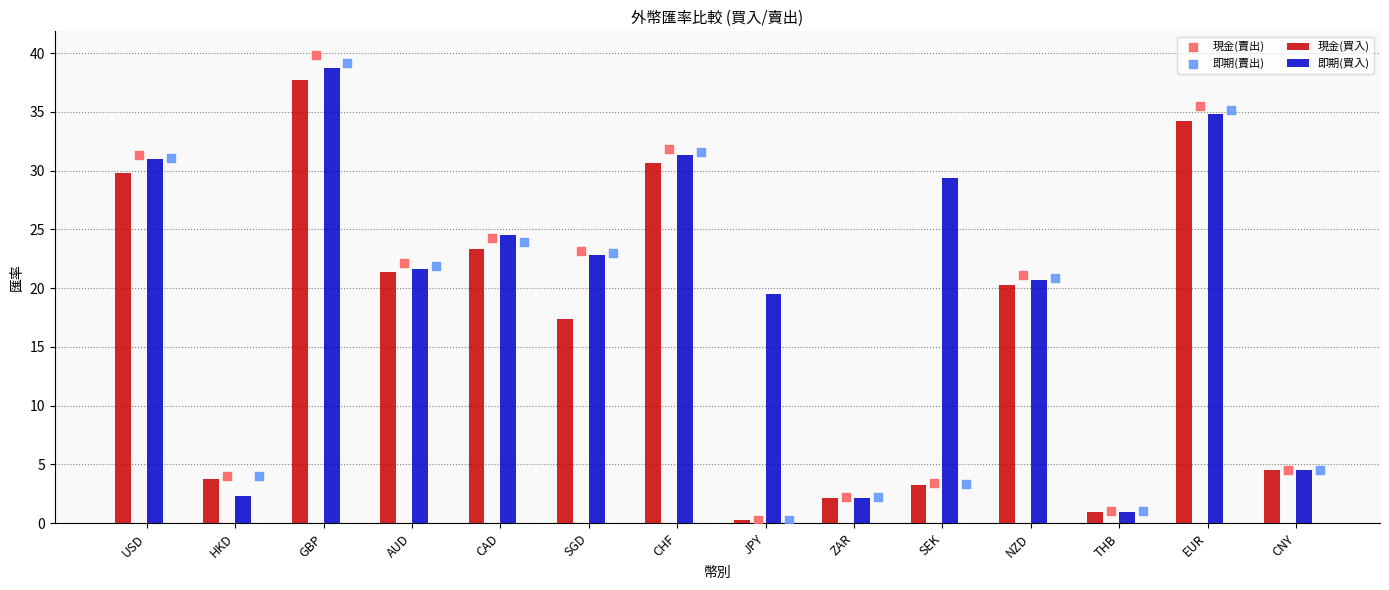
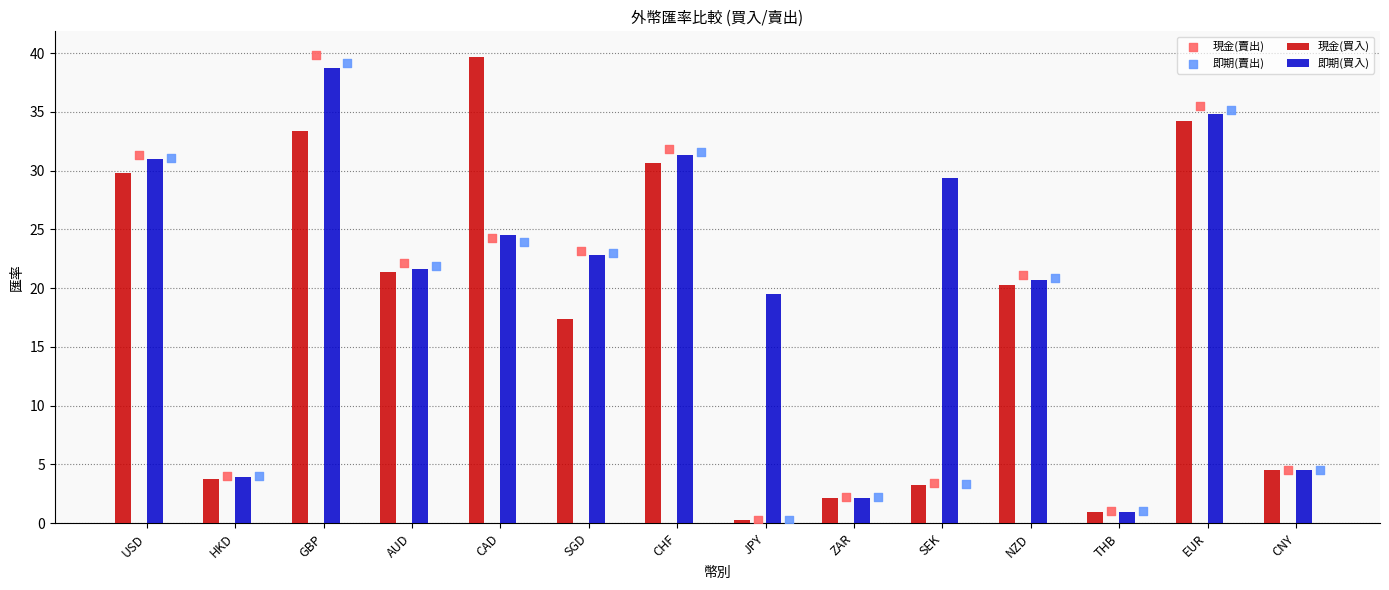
  {
    "現金(買入)": {
      "USD": 29.8,
      "HKD": 3.8,
-     "GBP": 37.8,
+     "GBP": 33.4,
      "AUD": 21.4,
-     "CAD": 23.4,
+     "CAD": 39.6,
      "SGD": 17.4,
      "CHF": 30.7,
      "JPY": 0.3,
      "ZAR": 2.2,
      "SEK": 3.3,
      "NZD": 20.3,
      "THB": 1.0,
      "EUR": 34.2,
      "CNY": 4.5
    },
    "即期(買入)": {
      "USD": 31.0,
-     "HKD": 2.3,
+     "HKD": 3.9,
      "GBP": 38.8,
      "AUD": 21.6,
      "CAD": 24.5,
      "SGD": 22.8,
      "CHF": 31.3,
      "JPY": 19.5,
      "ZAR": 2.2,
      "SEK": 29.4,
      "NZD": 20.7,
      "THB": 1.0,
      "EUR": 34.8,
      "CNY": 4.5
    }
  }
